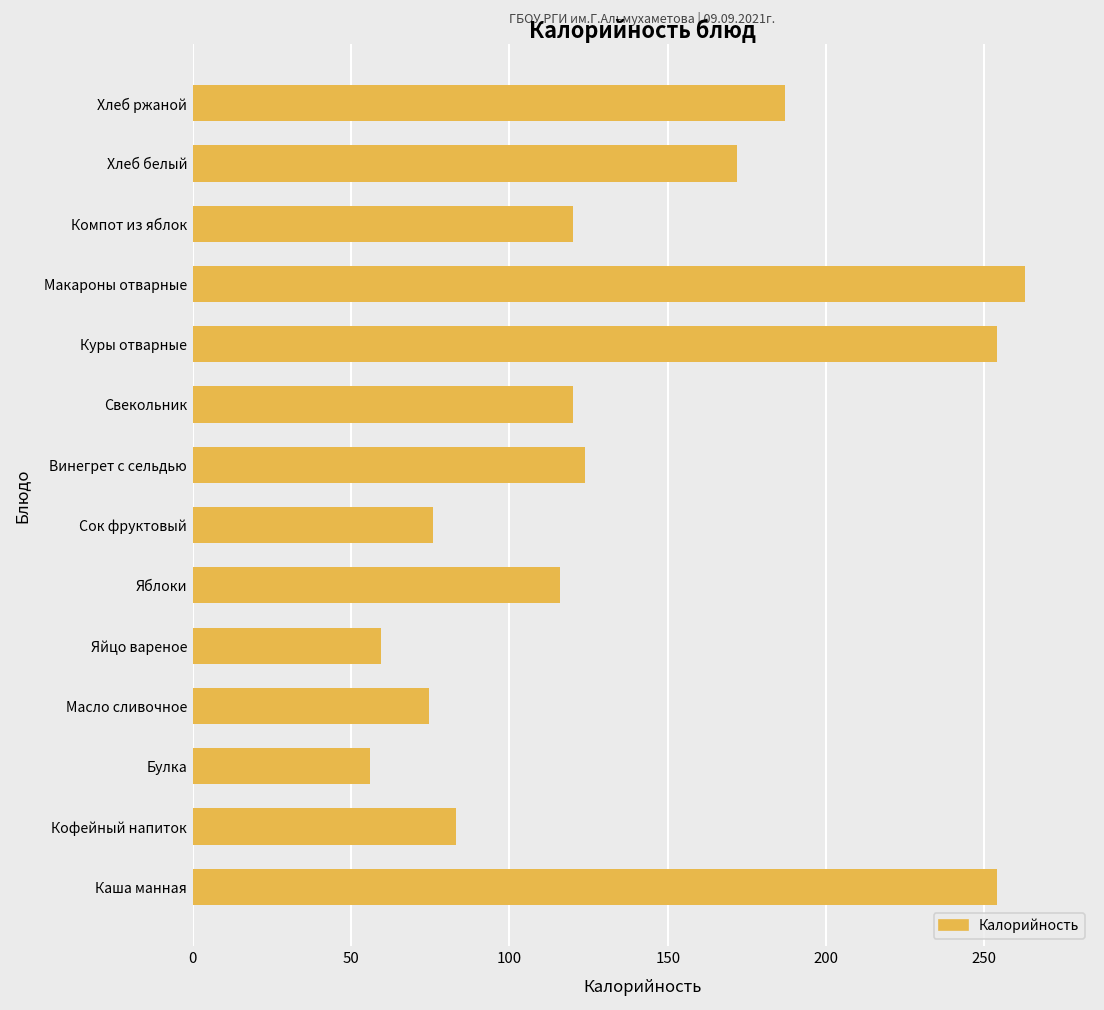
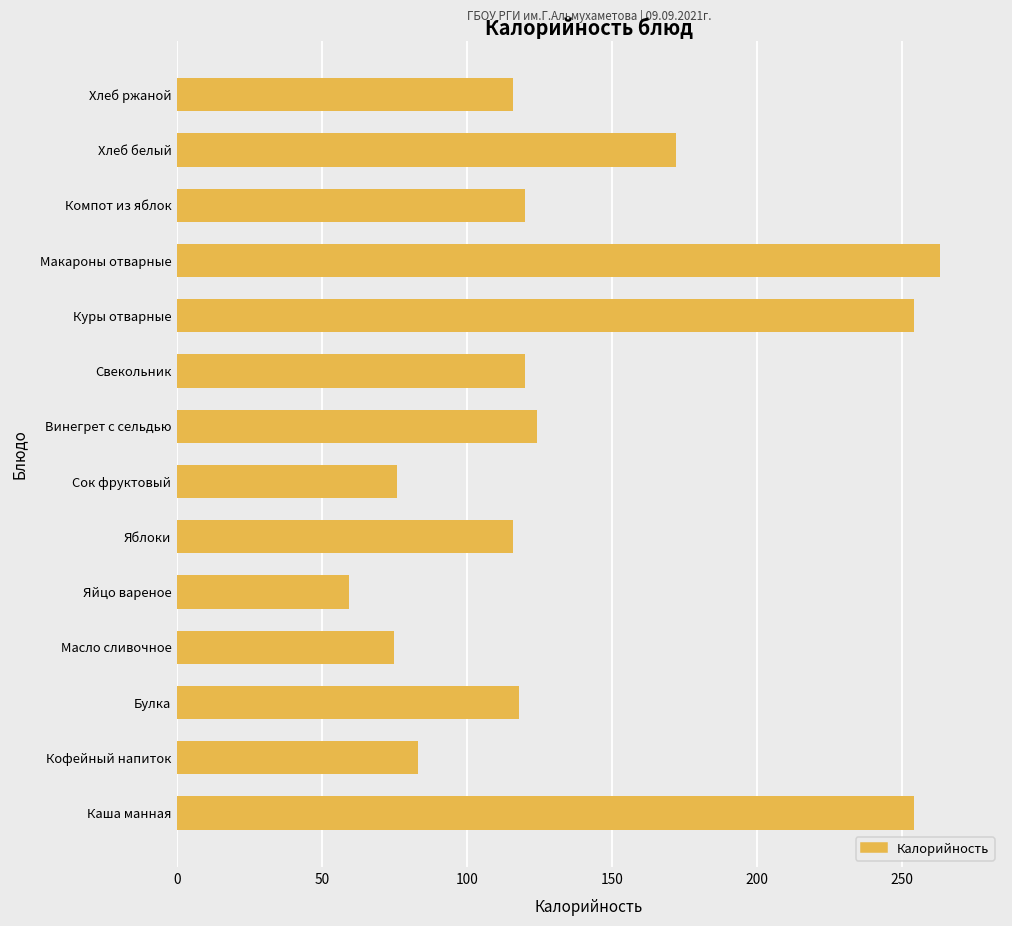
  {
-   "Хлеб ржаной": 187,
+   "Хлеб ржаной": 116,
    "Хлеб белый": 172,
    "Компот из яблок": 120,
    "Макароны отварные": 263,
    "Куры отварные": 254,
    "Свекольник": 120,
    "Винегрет с сельдью": 124,
    "Сок фруктовый": 76,
    "Яблоки": 116,
    "Яйцо вареное": 59,
    "Масло сливочное": 75,
-   "Булка": 56,
+   "Булка": 118,
    "Кофейный напиток": 83,
    "Каша манная": 254
  }
